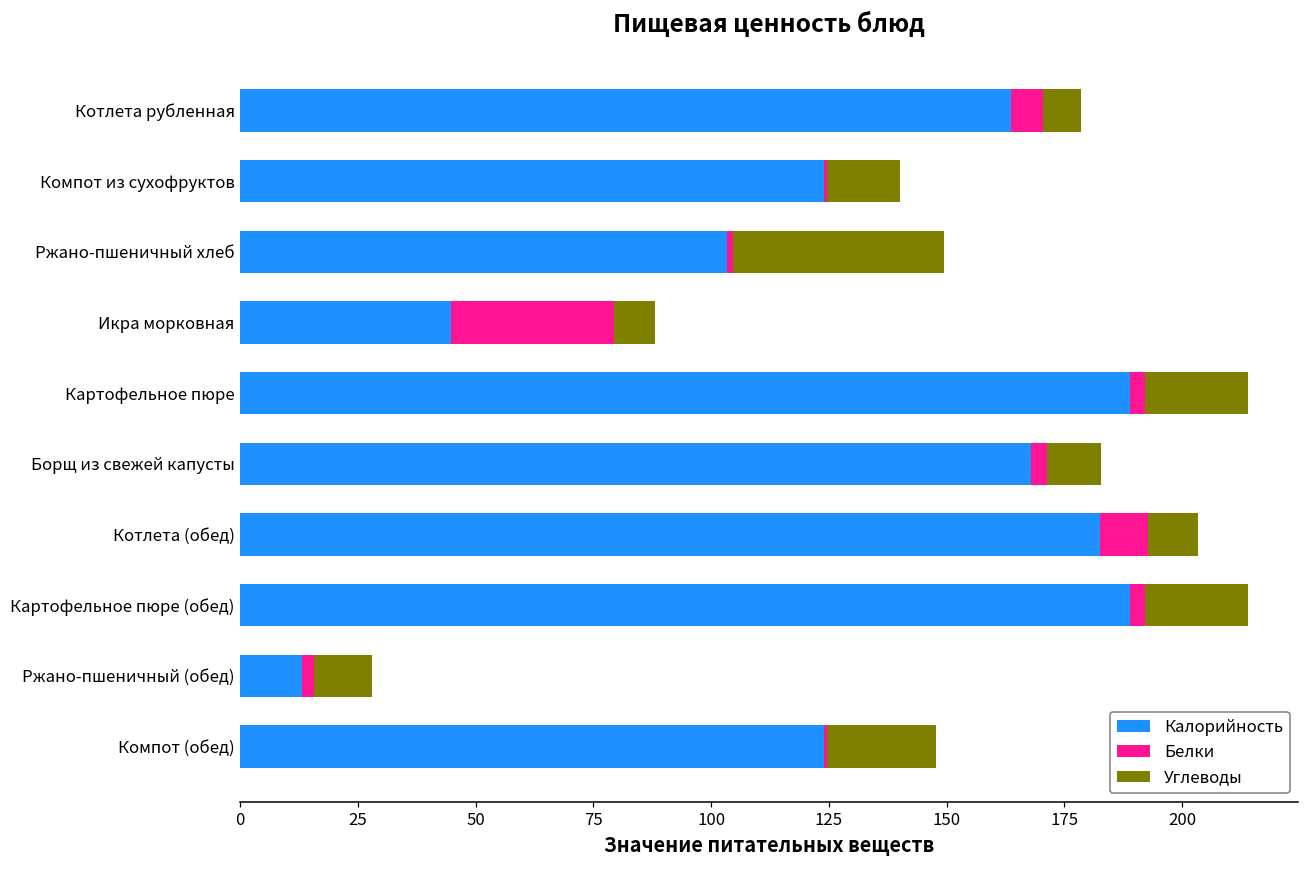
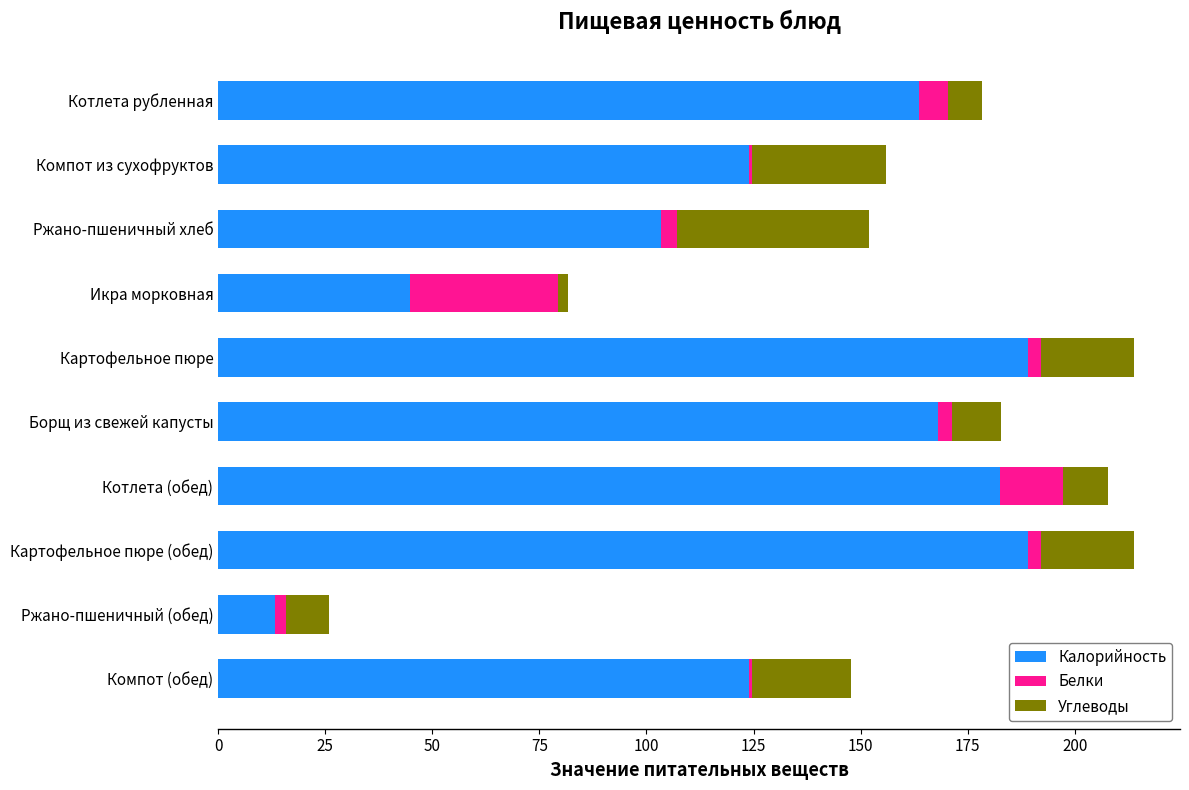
  {
    "Калорийность": {
      "Котлета рубленная": 164,
      "Компот из сухофруктов": 124,
      "Ржано-пшеничный хлеб": 103,
      "Икра морковная": 45,
      "Картофельное пюре": 189,
      "Борщ из свежей капусты": 168,
      "Котлета (обед)": 183,
      "Картофельное пюре (обед)": 189,
      "Ржано-пшеничный (обед)": 13,
      "Компот (обед)": 124
    },
    "Белки": {
      "Котлета рубленная": 7,
      "Компот из сухофруктов": 1,
-     "Ржано-пшеничный хлеб": 1,
+     "Ржано-пшеничный хлеб": 4,
      "Икра морковная": 35,
      "Картофельное пюре": 3,
      "Борщ из свежей капусты": 3,
-     "Котлета (обед)": 10,
+     "Котлета (обед)": 15,
      "Картофельное пюре (обед)": 3,
      "Ржано-пшеничный (обед)": 3,
      "Компот (обед)": 1
    },
    "Углеводы": {
      "Котлета рубленная": 8,
-     "Компот из сухофруктов": 15,
+     "Компот из сухофруктов": 31,
      "Ржано-пшеничный хлеб": 45,
-     "Икра морковная": 9,
+     "Икра морковная": 2,
      "Картофельное пюре": 22,
      "Борщ из свежей капусты": 11,
      "Котлета (обед)": 10,
      "Картофельное пюре (обед)": 22,
-     "Ржано-пшеничный (обед)": 12,
+     "Ржано-пшеничный (обед)": 10,
      "Компот (обед)": 23
    }
  }
